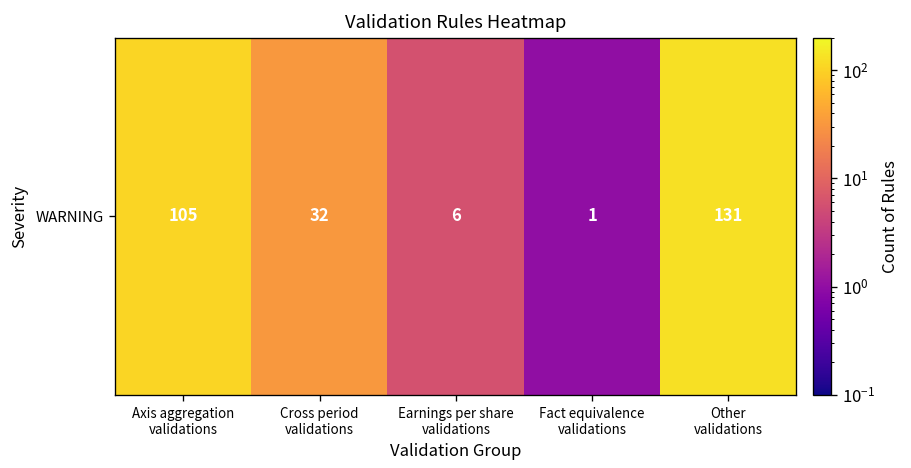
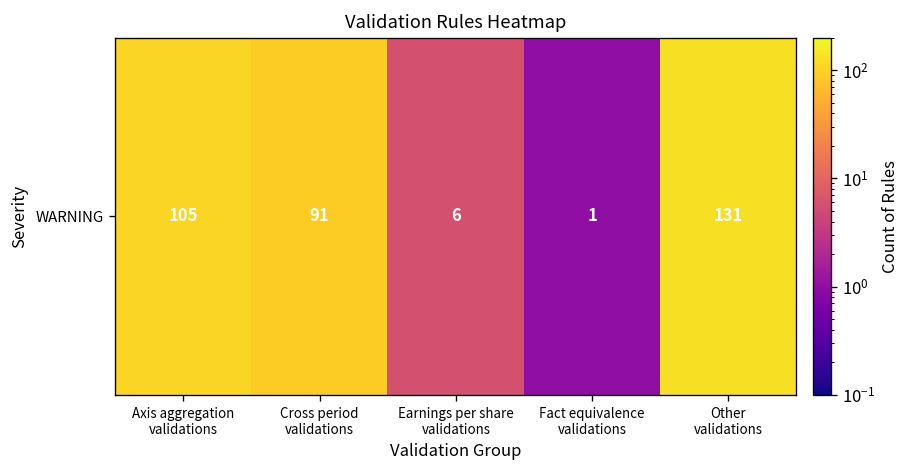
  {
    "WARNING": {
      "Axis aggregation validations": 105,
-     "Cross period validations": 32,
+     "Cross period validations": 91,
      "Earnings per share validations": 6,
      "Fact equivalence validations": 1,
      "Other validations": 131
    }
  }
